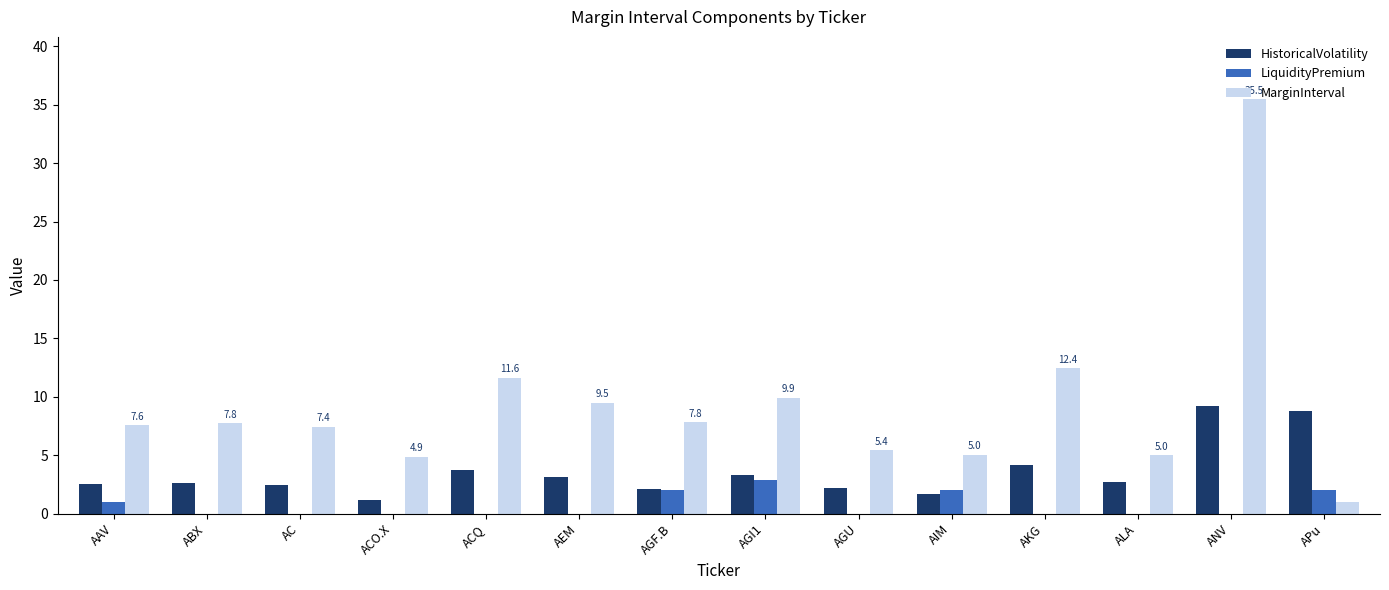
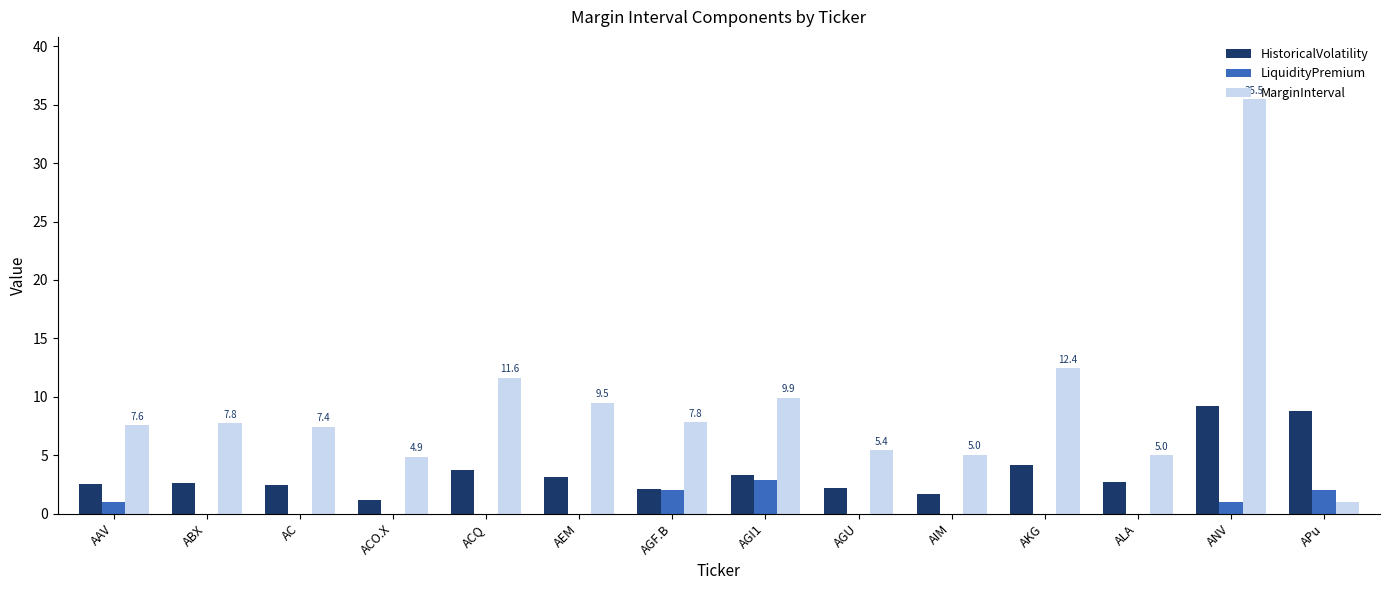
  {
    "HistoricalVolatility": {
      "AAV": 2.5,
      "ABX": 2.6,
      "AC": 2.5,
      "ACO.X": 1,
      "ACQ": 3.8,
      "AEM": 3,
      "AGF.B": 2,
      "AGI1": 3.3,
      "AGU": 2,
      "AIM": 1.7,
      "AKG": 4,
      "ALA": 2.7,
      "ANV": 9.2,
      "APu": 9
    },
    "LiquidityPremium": {
      "AAV": 1,
      "ABX": 0,
      "AC": 0,
      "ACO.X": 0,
      "ACQ": 0,
      "AEM": 0,
      "AGF.B": 2,
      "AGI1": 3,
      "AGU": 0,
-     "AIM": 2,
+     "AIM": 0,
      "AKG": 0,
      "ALA": 0,
-     "ANV": 0,
+     "ANV": 1,
      "APu": 2
    },
    "MarginInterval": {
      "AAV": 7.6,
      "ABX": 7.8,
      "AC": 7.4,
      "ACO.X": 4.9,
      "ACQ": 11.6,
      "AEM": 9.5,
      "AGF.B": 7.8,
      "AGI1": 9.9,
      "AGU": 5.4,
      "AIM": 5.0,
      "AKG": 12.4,
      "ALA": 5.0,
      "ANV": 35.5
    }
  }
